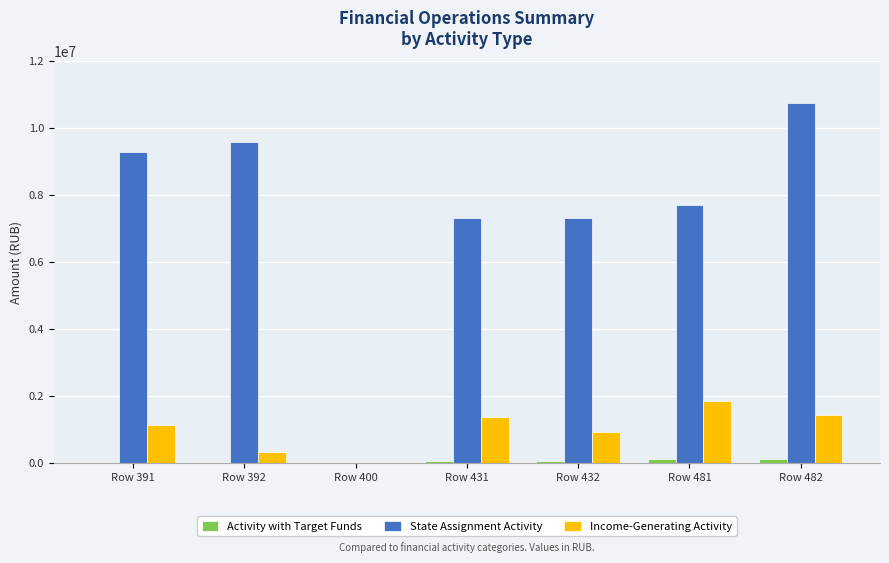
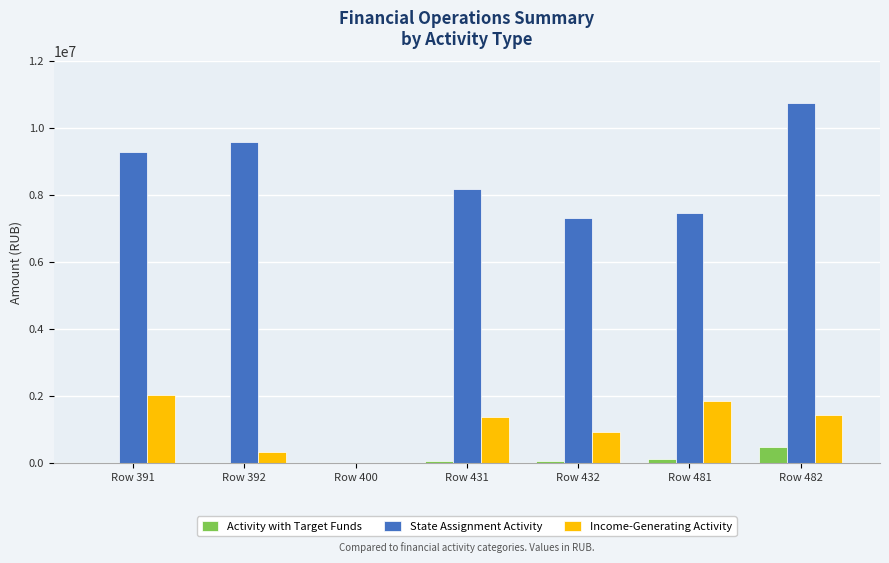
  {
    "Activity with Target Funds": {
      "Row 391": 0,
      "Row 392": 0,
      "Row 400": 0,
      "Row 481": 100000,
-     "Row 482": 100000
+     "Row 482": 500000
    },
    "State Assignment Activity": {
      "Row 391": 9300000,
      "Row 392": 9600000,
      "Row 400": 0,
-     "Row 431": 7300000,
+     "Row 431": 8200000,
      "Row 432": 7300000,
-     "Row 481": 7700000,
+     "Row 481": 7500000,
      "Row 482": 10700000
    },
    "Income-Generating Activity": {
-     "Row 391": 1100000,
+     "Row 391": 2000000,
      "Row 392": 300000,
      "Row 431": 1400000,
      "Row 432": 900000,
      "Row 481": 1800000,
      "Row 482": 1400000
    }
  }
